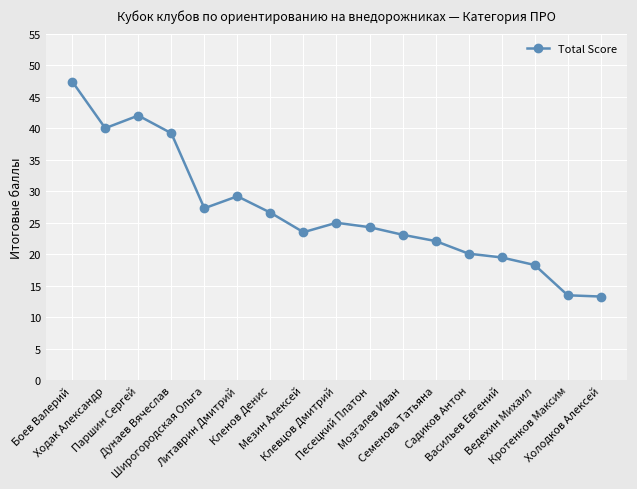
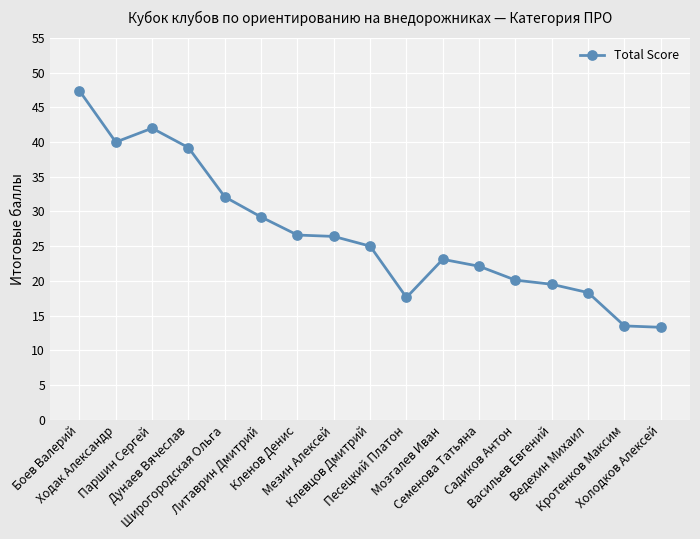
  {
    "Боев Валерий": 47,
    "Ходак Александр": 40,
    "Паршин Сергей": 42,
    "Дунаев Вячеслав": 39,
-   "Широгородская Ольга": 27,
+   "Широгородская Ольга": 32,
    "Литаврин Дмитрий": 29,
    "Кленов Денис": 27,
-   "Мезин Алексей": 24,
+   "Мезин Алексей": 26,
    "Клевцов Дмитрий": 25,
-   "Песецкий Платон": 24,
+   "Песецкий Платон": 18,
    "Мозгалев Иван": 23,
    "Семенова Татьяна": 22,
    "Садиков Антон": 20,
    "Васильев Евгений": 20,
    "Ведехин Михаил": 18,
    "Кротенков Максим": 14,
    "Холодков Алексей": 13
  }
